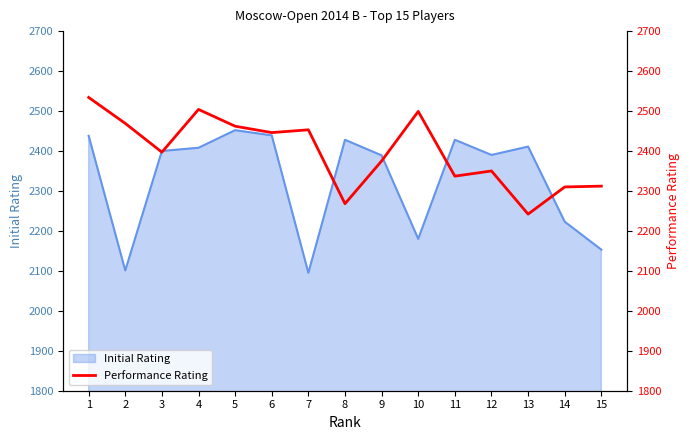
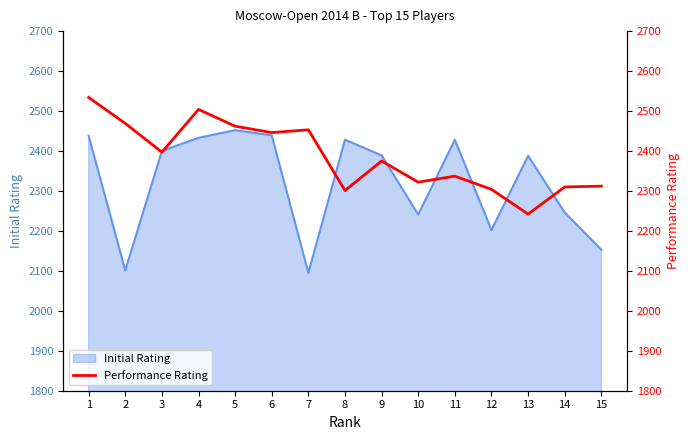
  {
    "Initial Rating": {
      "1": 2440,
      "2": 2100,
      "3": 2400,
-     "4": 2410,
+     "4": 2430,
      "5": 2450,
      "6": 2440,
      "7": 2100,
      "8": 2430,
      "9": 2390,
-     "10": 2180,
+     "10": 2240,
      "11": 2430,
-     "12": 2390,
-     "13": 2410,
-     "14": 2220,
+     "12": 2200,
+     "13": 2390,
+     "14": 2250,
      "15": 2150
    },
    "Performance Rating": {
      "1": 2530,
      "2": 2470,
      "3": 2400,
      "4": 2500,
      "5": 2460,
      "6": 2450,
      "7": 2450,
-     "8": 2270,
+     "8": 2300,
      "9": 2380,
-     "10": 2500,
+     "10": 2320,
      "11": 2340,
-     "12": 2350,
+     "12": 2300,
      "13": 2240,
      "14": 2310,
      "15": 2310
    }
  }
